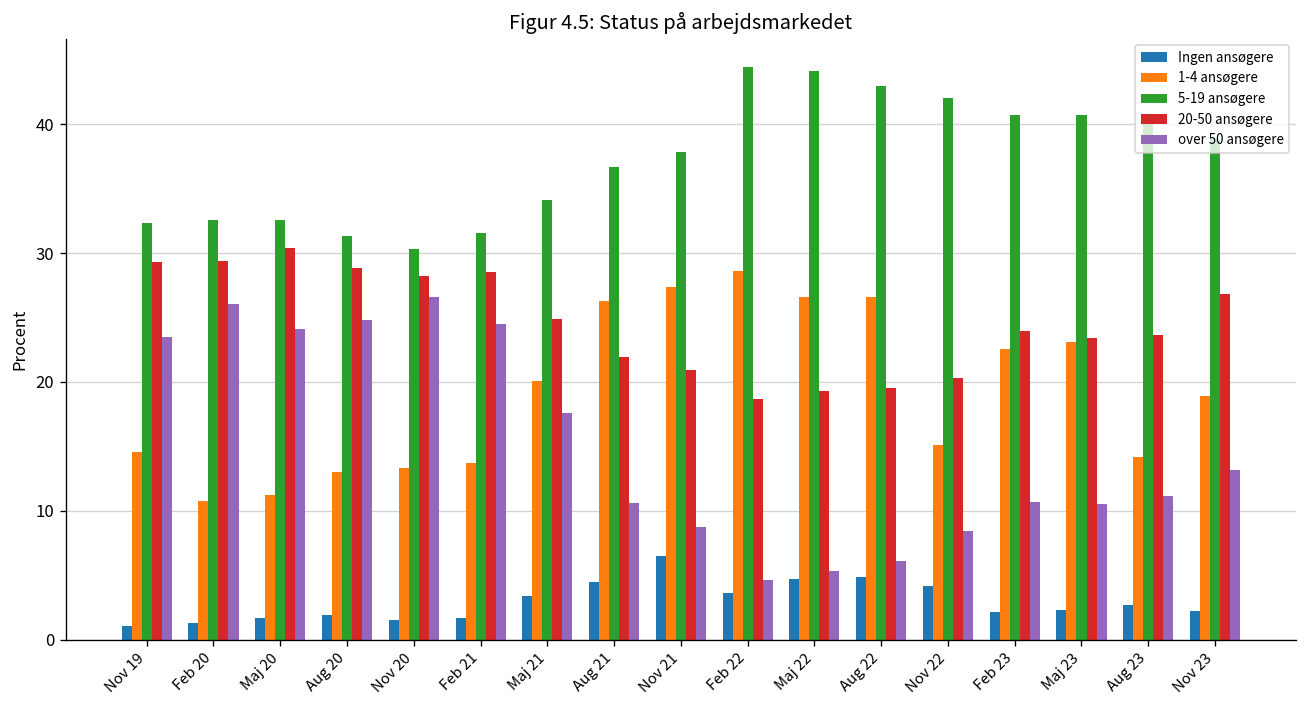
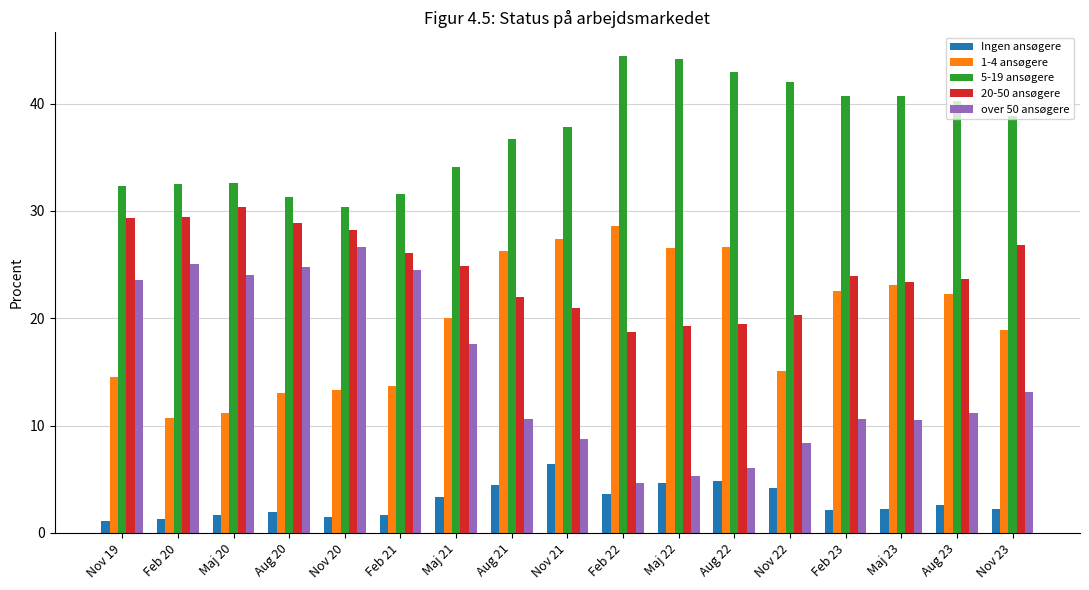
  {
    "Ingen ansøgere": {
      "Nov 19": 1.1,
      "Feb 20": 1.3,
      "Maj 20": 1.7,
      "Aug 20": 1.9,
      "Nov 20": 1.5,
      "Feb 21": 1.7,
      "Maj 21": 3.3,
      "Aug 21": 4.5,
      "Nov 21": 6.5,
      "Feb 22": 3.6,
      "Maj 22": 4.7,
      "Aug 22": 4.9,
      "Nov 22": 4.2,
      "Feb 23": 2.1,
      "Maj 23": 2.3,
      "Aug 23": 2.7,
      "Nov 23": 2.2
    },
    "1-4 ansøgere": {
      "Nov 19": 14.6,
      "Feb 20": 10.7,
      "Maj 20": 11.2,
      "Aug 20": 13.0,
      "Nov 20": 13.3,
      "Feb 21": 13.7,
      "Maj 21": 20.0,
      "Aug 21": 26.3,
      "Nov 21": 27.4,
      "Feb 22": 28.6,
      "Maj 22": 26.6,
      "Aug 22": 26.6,
      "Nov 22": 15.1,
      "Feb 23": 22.5,
      "Maj 23": 23.1,
-     "Aug 23": 14.1,
+     "Aug 23": 22.3,
      "Nov 23": 18.9
    },
    "5-19 ansøgere": {
      "Nov 19": 32.3,
      "Feb 20": 32.5,
      "Maj 20": 32.6,
      "Aug 20": 31.3,
      "Nov 20": 30.3,
      "Feb 21": 31.6,
      "Maj 21": 34.1,
      "Aug 21": 36.7,
      "Nov 21": 37.9,
      "Feb 22": 44.4,
      "Maj 22": 44.1,
      "Aug 22": 42.9,
      "Nov 22": 42.1,
      "Feb 23": 40.7,
      "Maj 23": 40.7
    },
    "20-50 ansøgere": {
      "Nov 19": 29.3,
      "Feb 20": 29.4,
      "Maj 20": 30.4,
      "Aug 20": 28.9,
      "Nov 20": 28.2,
-     "Feb 21": 28.5,
+     "Feb 21": 26.1,
      "Maj 21": 24.9,
      "Aug 21": 22.0,
      "Nov 21": 20.9,
      "Feb 22": 18.7,
      "Maj 22": 19.3,
      "Aug 22": 19.5,
      "Nov 22": 20.3,
      "Feb 23": 23.9,
      "Maj 23": 23.4,
      "Aug 23": 23.7,
      "Nov 23": 26.8
    },
    "over 50 ansøgere": {
      "Nov 19": 23.5,
-     "Feb 20": 26.0,
+     "Feb 20": 25.1,
      "Maj 20": 24.1,
      "Aug 20": 24.8,
      "Nov 20": 26.6,
      "Feb 21": 24.5,
      "Maj 21": 17.6,
      "Aug 21": 10.6,
      "Nov 21": 8.7,
      "Feb 22": 4.6,
      "Maj 22": 5.4,
      "Aug 22": 6.1,
      "Nov 22": 8.4,
      "Feb 23": 10.7,
      "Maj 23": 10.5,
      "Aug 23": 11.2,
      "Nov 23": 13.2
    }
  }
